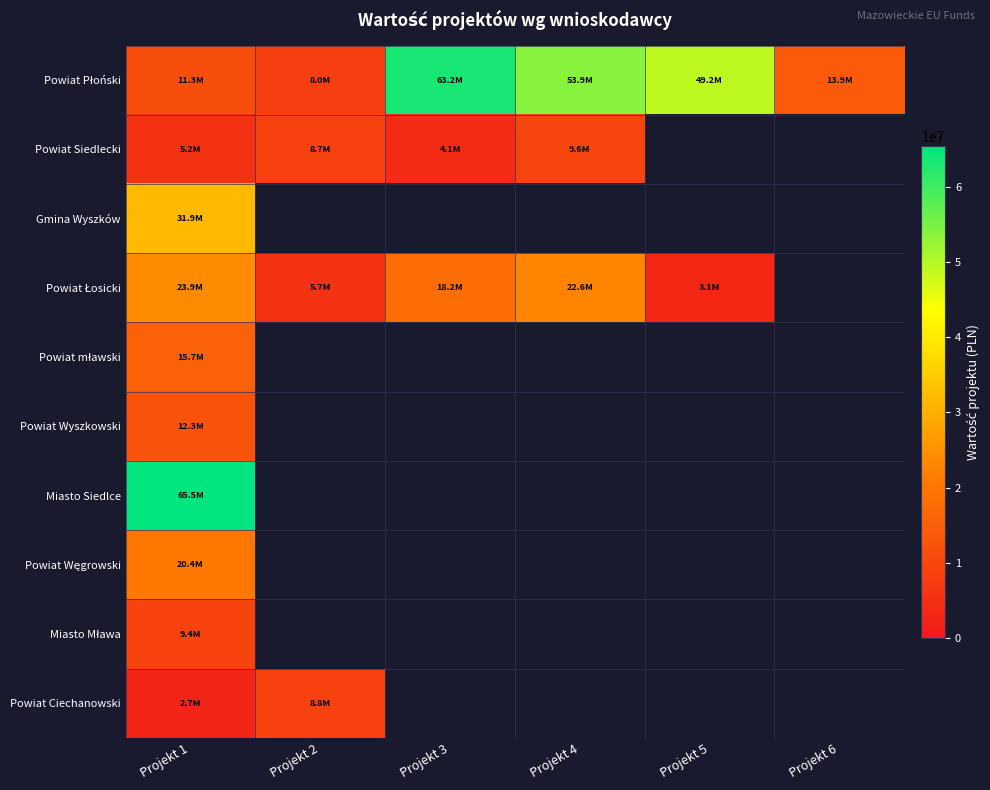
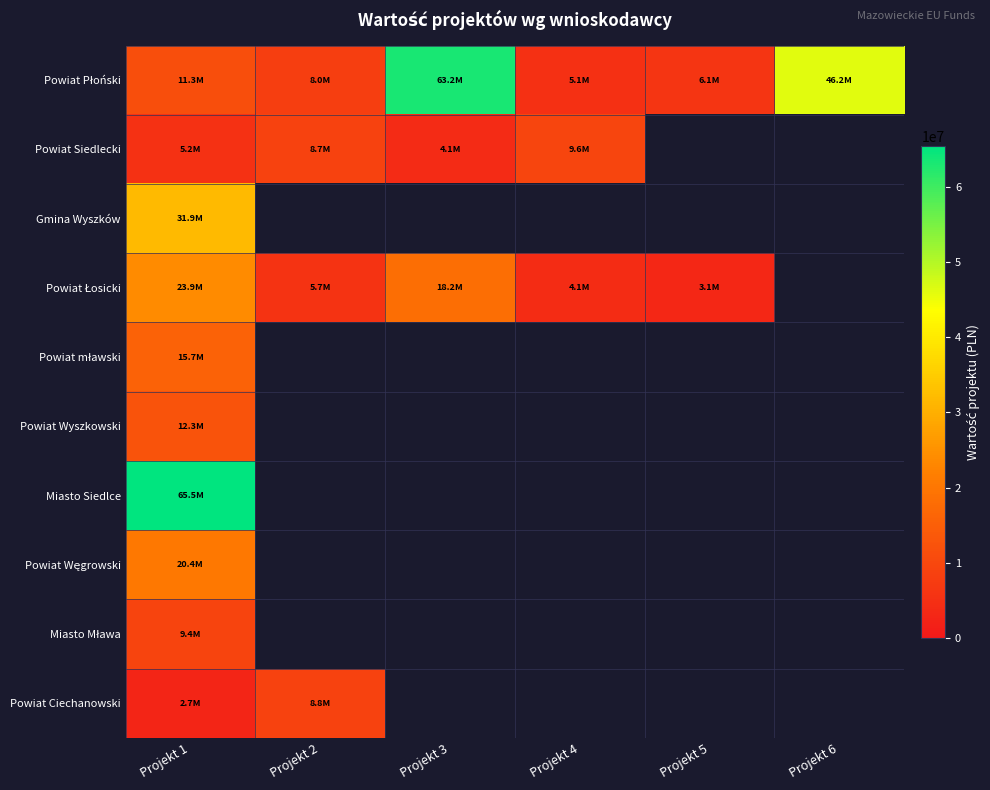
  {
    "Powiat Płoński": {
      "Projekt 1": "11.3M",
      "Projekt 2": "8.0M",
      "Projekt 3": "63.2M",
-     "Projekt 4": "53.9M",
-     "Projekt 5": "49.2M",
-     "Projekt 6": "13.9M"
+     "Projekt 4": "5.1M",
+     "Projekt 5": "6.1M",
+     "Projekt 6": "46.2M"
    },
    "Powiat Siedlecki": {
      "Projekt 1": "5.2M",
      "Projekt 2": "8.7M",
      "Projekt 3": "4.1M",
      "Projekt 4": "9.6M"
    },
    "Gmina Wyszków": {
      "Projekt 1": "31.9M"
    },
    "Powiat Łosicki": {
      "Projekt 1": "23.9M",
      "Projekt 2": "5.7M",
      "Projekt 3": "18.2M",
-     "Projekt 4": "22.6M",
+     "Projekt 4": "4.1M",
      "Projekt 5": "3.1M"
    },
    "Powiat mławski": {
      "Projekt 1": "15.7M"
    },
    "Powiat Wyszkowski": {
      "Projekt 1": "12.3M"
    },
    "Miasto Siedlce": {
      "Projekt 1": "65.5M"
    },
    "Powiat Węgrowski": {
      "Projekt 1": "20.4M"
    },
    "Miasto Mława": {
      "Projekt 1": "9.4M"
    },
    "Powiat Ciechanowski": {
      "Projekt 1": "2.7M",
      "Projekt 2": "8.8M"
    }
  }
